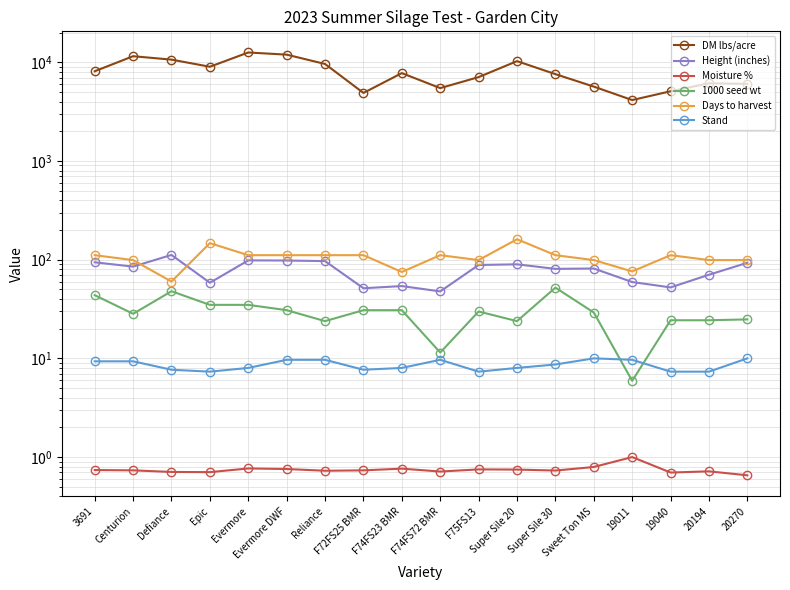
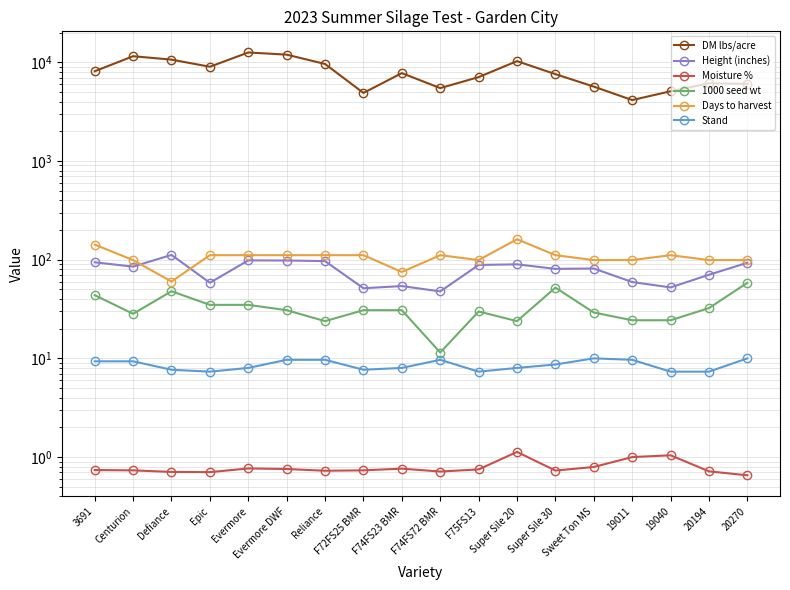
  {
    "DM lbs/acre": {
      "3691": 8000,
      "Centurion": 12000,
      "Defiance": 11000,
      "Epic": 9000,
      "Evermore": 13000,
      "Evermore DWF": 12000,
      "Reliance": 10000,
      "F72FS25 BMR": 5000,
      "F74FS23 BMR": 8000,
      "F74FS72 BMR": 5000,
      "F75FS13": 7000,
      "Super Sile 20": 10000,
      "Super Sile 30": 8000,
      "Sweet Ton MS": 6000,
      "19011": 4100
    },
    "Moisture %": {
      "3691": 0.7,
      "Centurion": 0.7,
      "Defiance": 0.7,
      "Epic": 0.7,
      "Evermore": 0.8,
      "Evermore DWF": 0.8,
      "Reliance": 0.7,
      "F72FS25 BMR": 0.7,
      "F74FS23 BMR": 0.8,
      "F74FS72 BMR": 0.7,
      "F75FS13": 0.8,
-     "Super Sile 20": 0.7,
+     "Super Sile 20": 1.1,
      "Super Sile 30": 0.7,
      "Sweet Ton MS": 0.8,
      "19011": 1.0,
-     "19040": 0.7,
+     "19040": 1.0,
      "20194": 0.7,
      "20270": 0.7
    },
    "1000 seed wt": {
      "3691": 40,
      "Centurion": 28,
      "Defiance": 50,
      "Epic": 35,
      "Evermore": 35,
      "Evermore DWF": 31,
      "Reliance": 24,
      "F72FS25 BMR": 31,
      "F74FS23 BMR": 31,
      "F74FS72 BMR": 11,
      "F75FS13": 30,
      "Super Sile 20": 24,
      "Super Sile 30": 50,
      "Sweet Ton MS": 29,
-     "19011": 6,
+     "19011": 24,
      "19040": 24,
-     "20194": 24,
-     "20270": 25
+     "20194": 32,
+     "20270": 60
    },
    "Days to harvest": {
-     "3691": 110,
+     "3691": 140,
      "Centurion": 100,
      "Defiance": 60,
-     "Epic": 150,
+     "Epic": 110,
      "Evermore": 110,
      "Evermore DWF": 110,
      "Reliance": 110,
      "F72FS25 BMR": 110,
      "F74FS23 BMR": 80,
      "F74FS72 BMR": 110,
      "F75FS13": 100,
      "Super Sile 20": 160,
      "Super Sile 30": 110,
      "Sweet Ton MS": 100,
-     "19011": 80,
+     "19011": 100,
      "19040": 110,
      "20194": 100,
      "20270": 100
    }
  }
